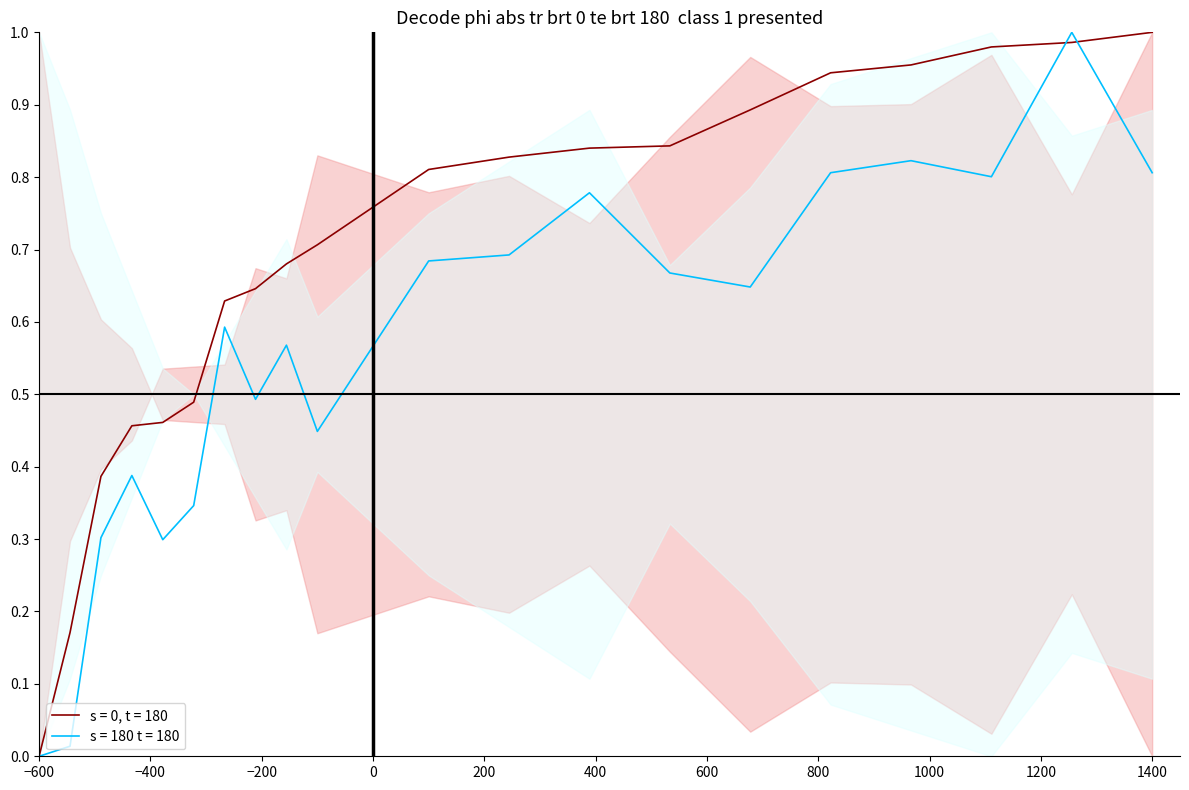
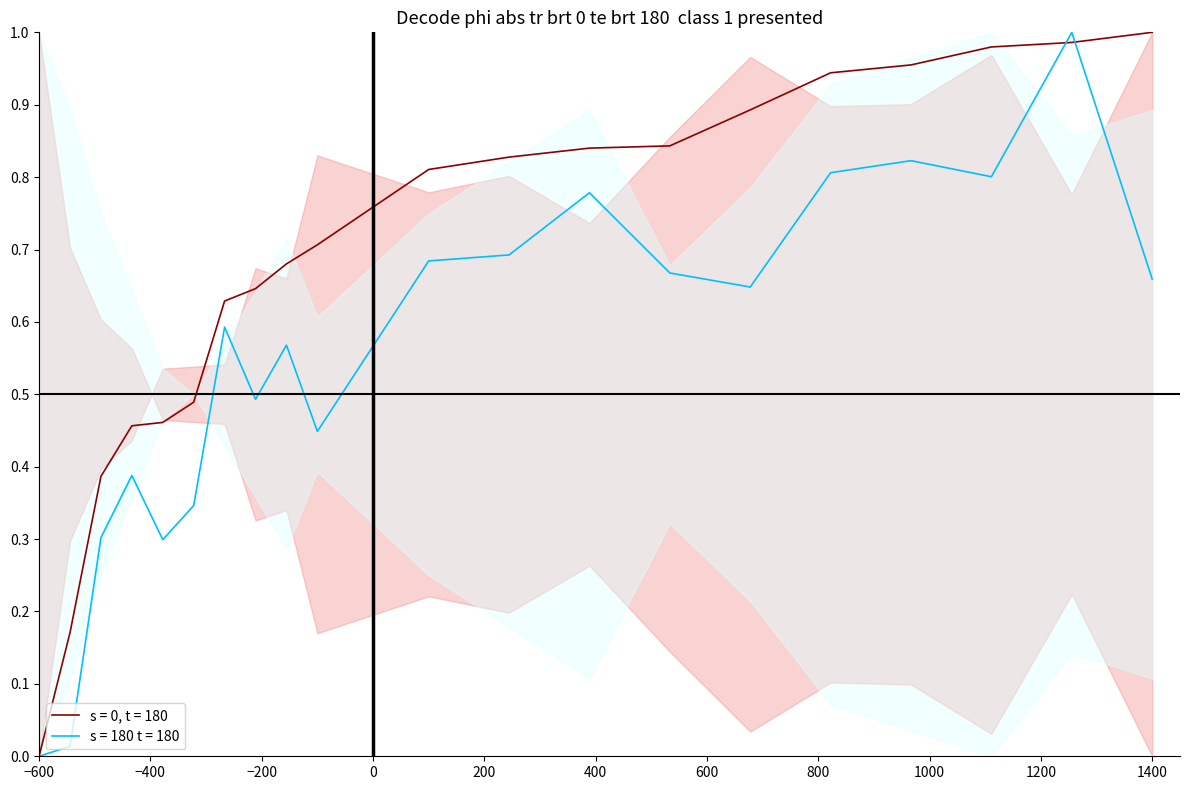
  {
    "s = 180 t = 180": {
-     "1400": 0.81
+     "1400": 0.66
    }
  }
